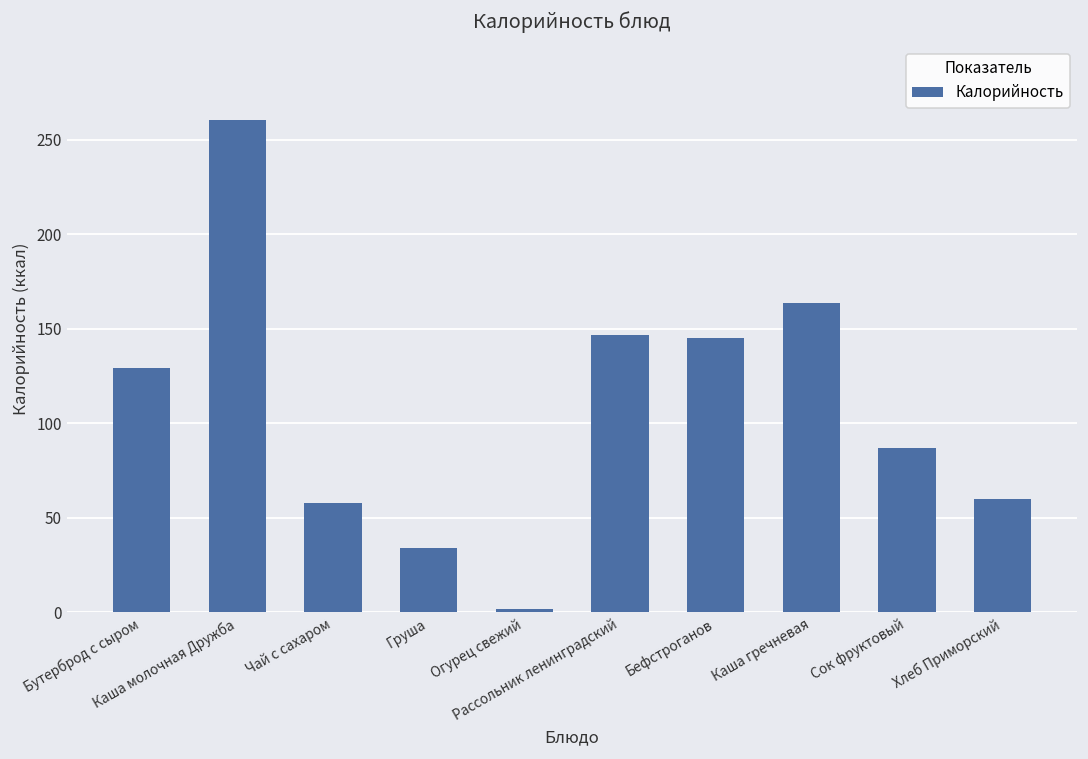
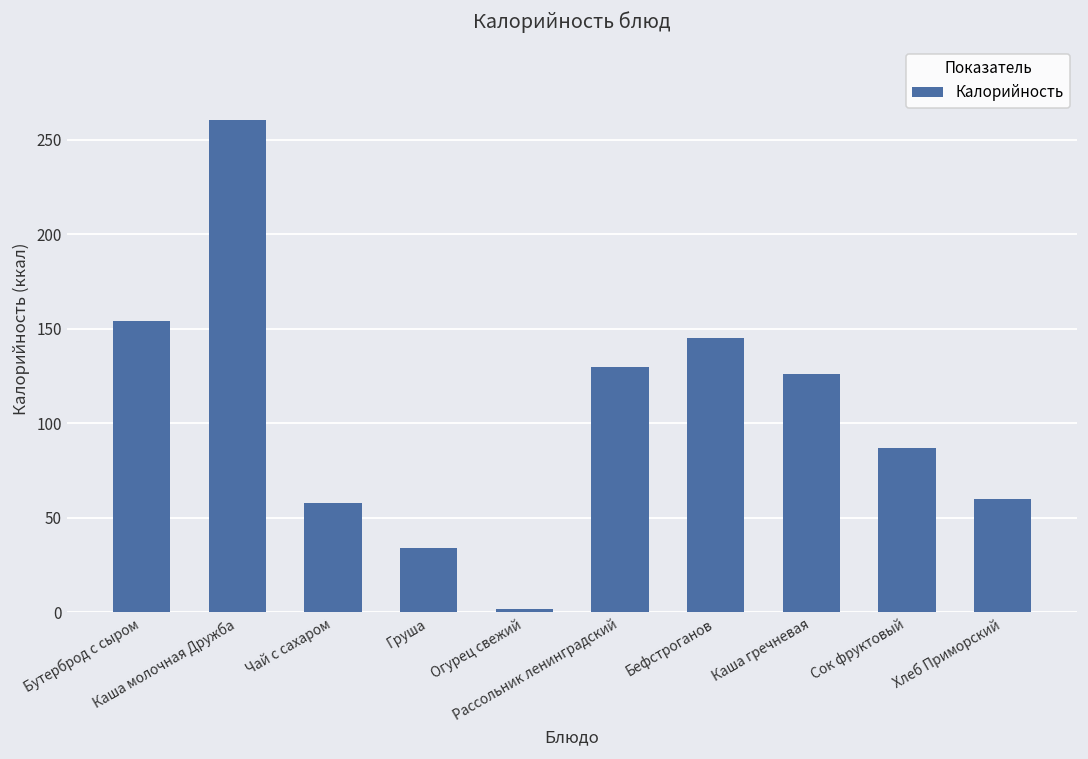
  {
-   "Бутерброд с сыром": 129,
+   "Бутерброд с сыром": 154,
    "Каша молочная Дружба": 261,
    "Чай с сахаром": 58,
    "Груша": 34,
    "Огурец свежий": 2,
-   "Рассольник ленинградский": 147,
+   "Рассольник ленинградский": 130,
    "Бефстроганов": 145,
-   "Каша гречневая": 164,
+   "Каша гречневая": 126,
    "Сок фруктовый": 87,
    "Хлеб Приморский": 60
  }
